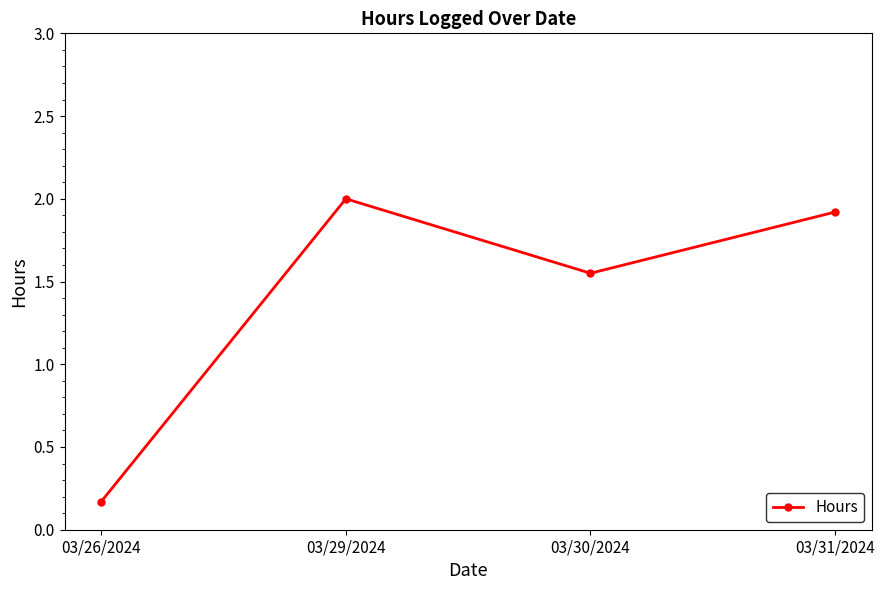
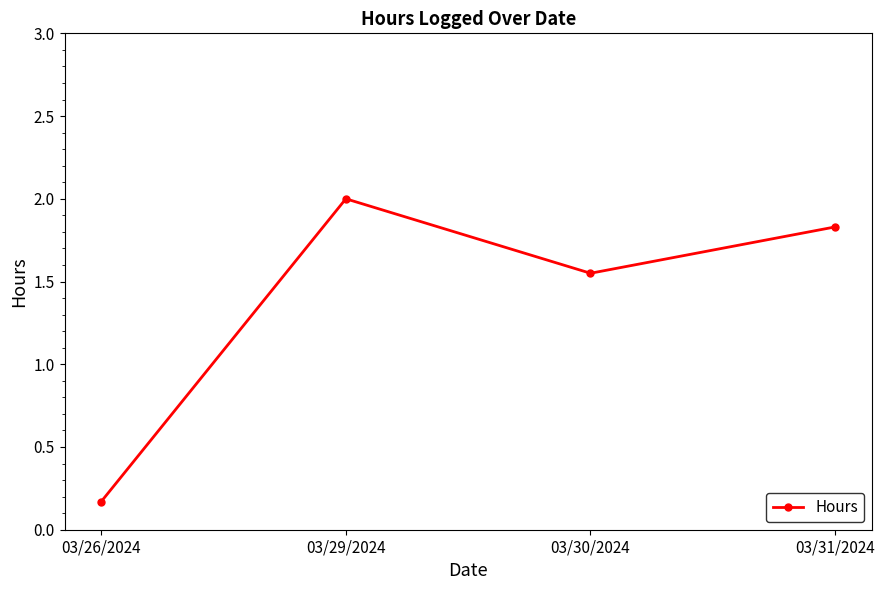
  {
    "03/26/2024": 0.17,
    "03/29/2024": 2.00,
    "03/30/2024": 1.55,
-   "03/31/2024": 1.92
+   "03/31/2024": 1.83
  }
